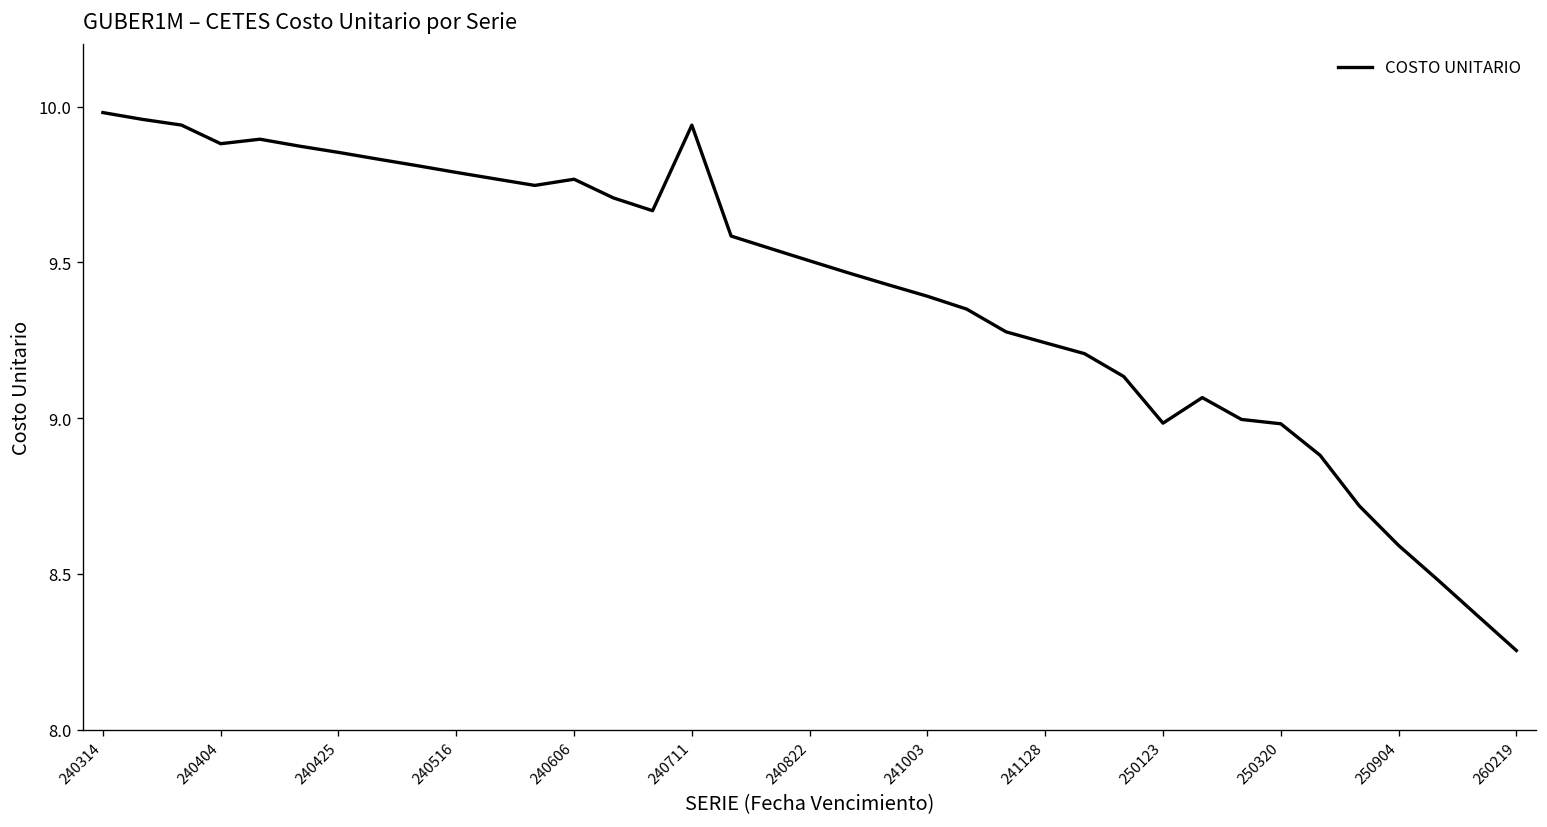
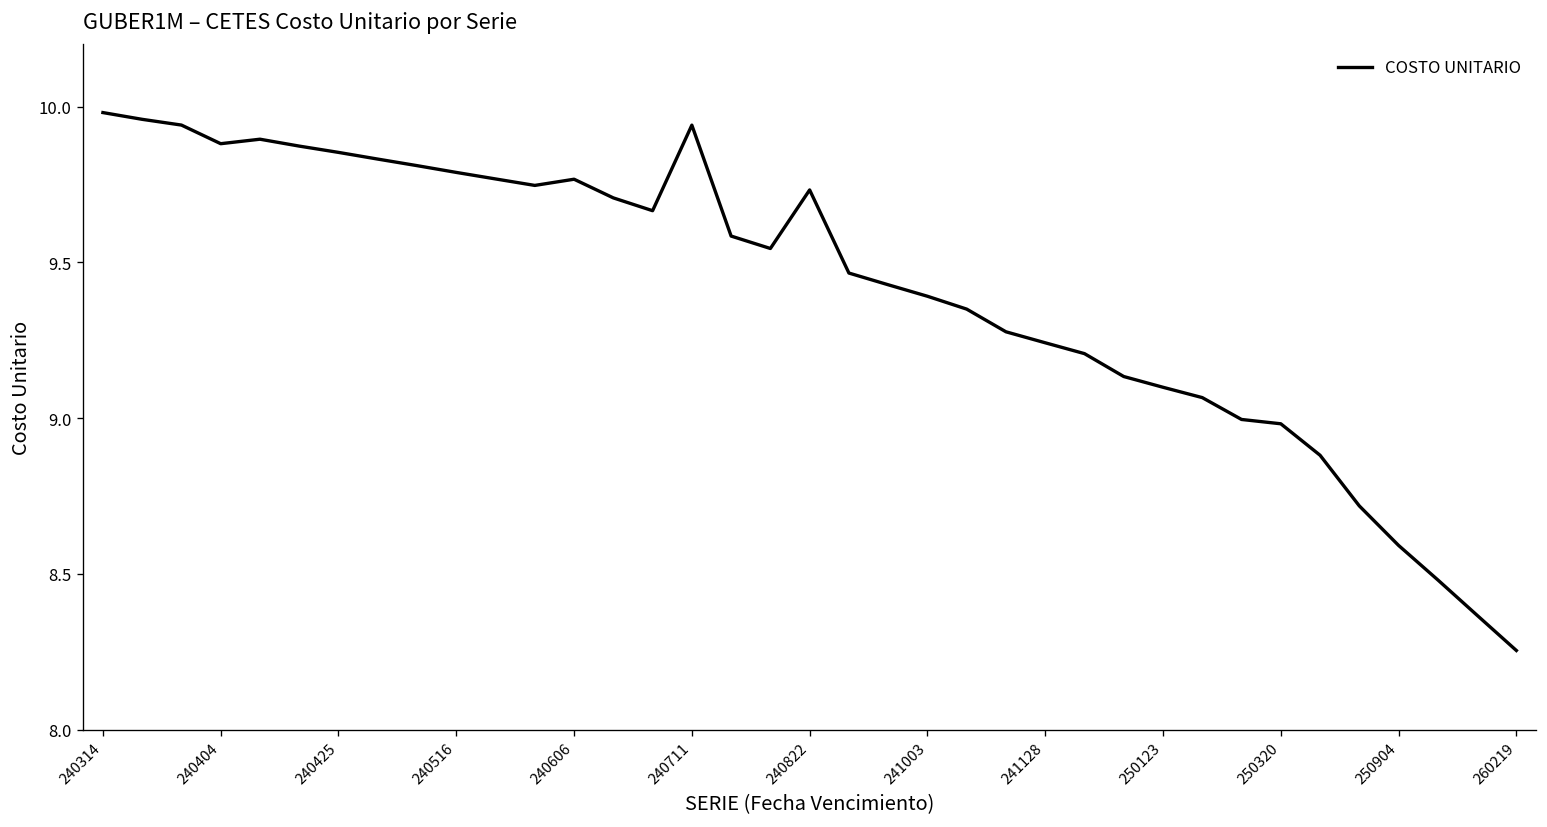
  {
    "240314": 9.98,
    "240404": 9.88,
    "240425": 9.85,
    "240516": 9.79,
    "240606": 9.77,
    "240711": 9.94,
-   "240822": 9.51,
+   "240822": 9.73,
    "241003": 9.39,
    "241128": 9.24,
-   "250123": 8.98,
+   "250123": 9.10,
    "250320": 8.98,
    "250904": 8.59,
    "260219": 8.25
  }
